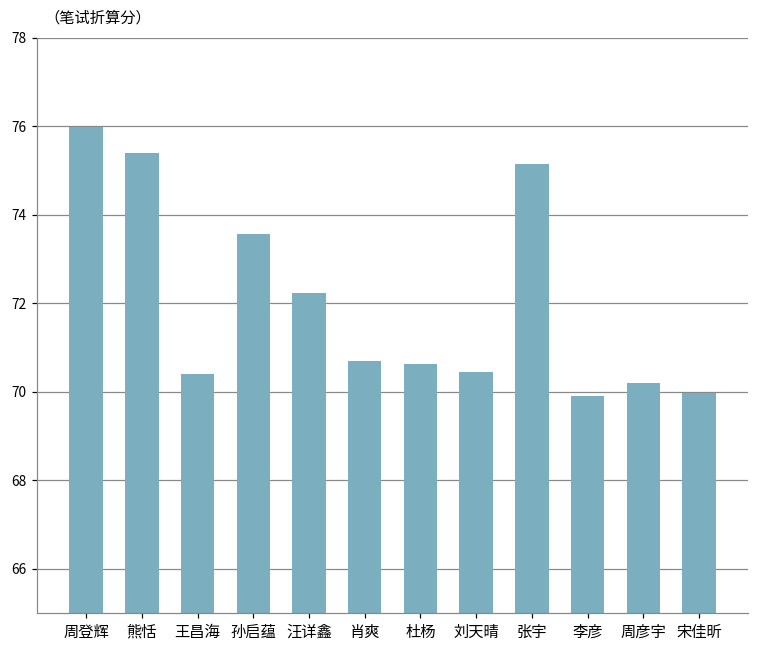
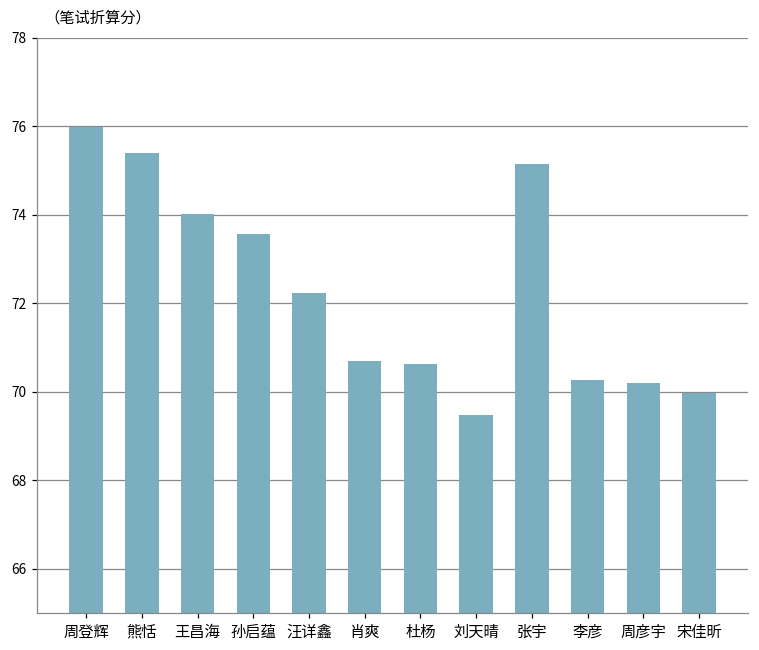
  {
    "周登辉": 76.0,
    "熊恬": 75.4,
-   "王昌海": 70.4,
+   "王昌海": 74.0,
    "孙启蕴": 73.6,
    "汪详鑫": 72.2,
    "肖爽": 70.7,
    "杜杨": 70.6,
-   "刘天晴": 70.4,
+   "刘天晴": 69.5,
    "张宇": 75.1,
-   "李彦": 69.9,
+   "李彦": 70.3,
    "周彦宇": 70.2,
    "宋佳昕": 70.0
  }
